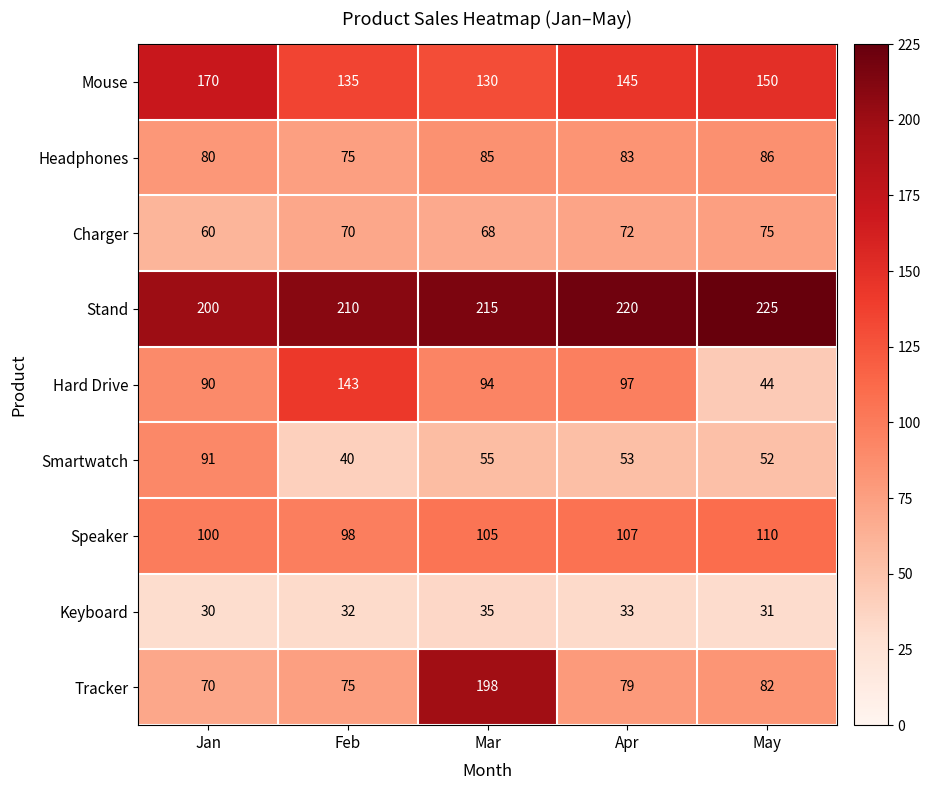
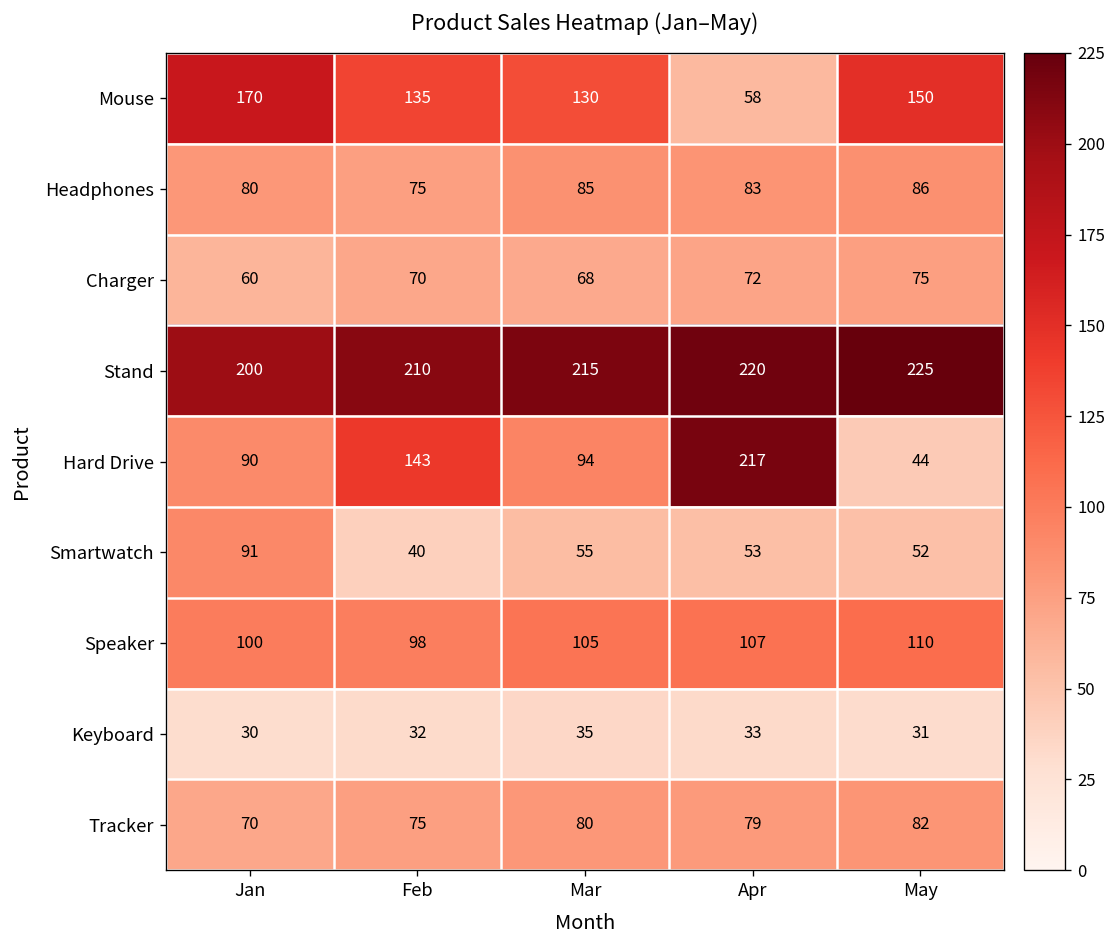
  {
    "Mouse": {
      "Jan": 170,
      "Feb": 135,
      "Mar": 130,
-     "Apr": 145,
+     "Apr": 58,
      "May": 150
    },
    "Headphones": {
      "Jan": 80,
      "Feb": 75,
      "Mar": 85,
      "Apr": 83,
      "May": 86
    },
    "Charger": {
      "Jan": 60,
      "Feb": 70,
      "Mar": 68,
      "Apr": 72,
      "May": 75
    },
    "Stand": {
      "Jan": 200,
      "Feb": 210,
      "Mar": 215,
      "Apr": 220,
      "May": 225
    },
    "Hard Drive": {
      "Jan": 90,
      "Feb": 143,
      "Mar": 94,
-     "Apr": 97,
+     "Apr": 217,
      "May": 44
    },
    "Smartwatch": {
      "Jan": 91,
      "Feb": 40,
      "Mar": 55,
      "Apr": 53,
      "May": 52
    },
    "Speaker": {
      "Jan": 100,
      "Feb": 98,
      "Mar": 105,
      "Apr": 107,
      "May": 110
    },
    "Keyboard": {
      "Jan": 30,
      "Feb": 32,
      "Mar": 35,
      "Apr": 33,
      "May": 31
    },
    "Tracker": {
      "Jan": 70,
      "Feb": 75,
-     "Mar": 198,
+     "Mar": 80,
      "Apr": 79,
      "May": 82
    }
  }
